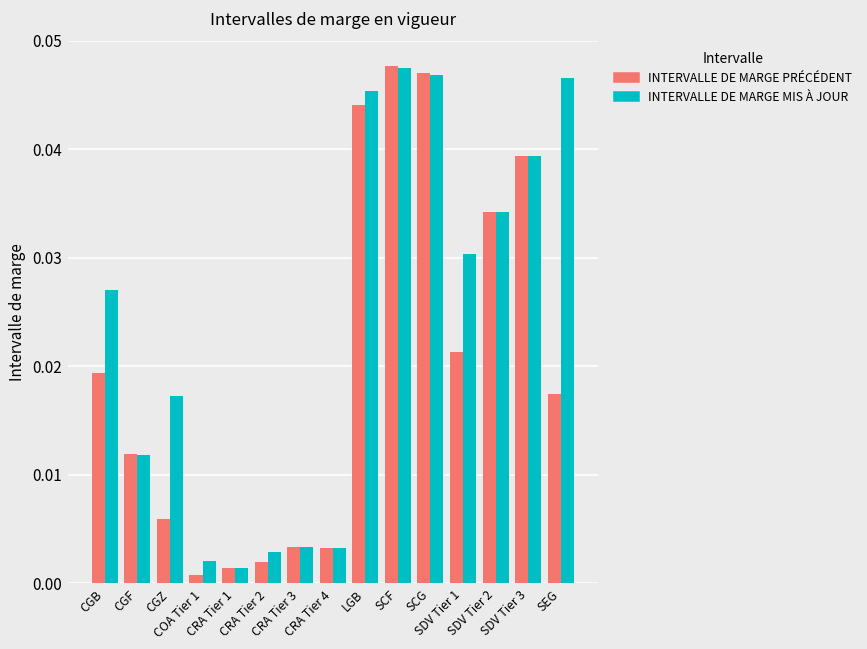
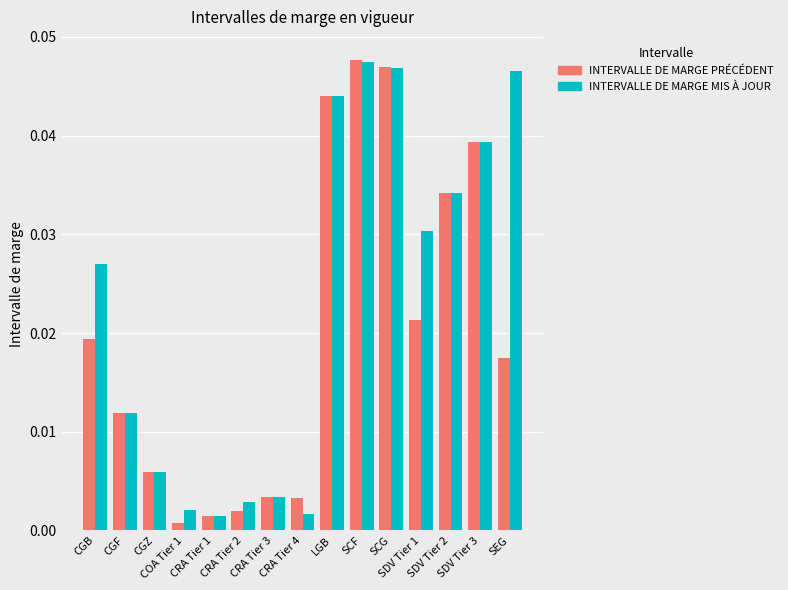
  {
    "INTERVALLE DE MARGE PRÉCÉDENT": {
      "CGB": 0.019,
      "CGF": 0.012,
      "CGZ": 0.006,
      "COA Tier 1": 0.001,
      "CRA Tier 1": 0.001,
      "CRA Tier 2": 0.002,
      "CRA Tier 3": 0.003,
      "CRA Tier 4": 0.003,
      "LGB": 0.044,
      "SCF": 0.048,
      "SCG": 0.047,
      "SDV Tier 1": 0.021,
      "SDV Tier 2": 0.034,
      "SDV Tier 3": 0.039,
      "SEG": 0.017
    },
    "INTERVALLE DE MARGE MIS À JOUR": {
      "CGB": 0.027,
      "CGF": 0.012,
-     "CGZ": 0.017,
+     "CGZ": 0.006,
      "COA Tier 1": 0.002,
      "CRA Tier 1": 0.001,
      "CRA Tier 2": 0.003,
      "CRA Tier 3": 0.003,
-     "CRA Tier 4": 0.003,
-     "LGB": 0.045,
+     "CRA Tier 4": 0.002,
+     "LGB": 0.044,
      "SCF": 0.047,
      "SCG": 0.047,
      "SDV Tier 1": 0.030,
      "SDV Tier 2": 0.034,
      "SDV Tier 3": 0.039,
      "SEG": 0.047
    }
  }
